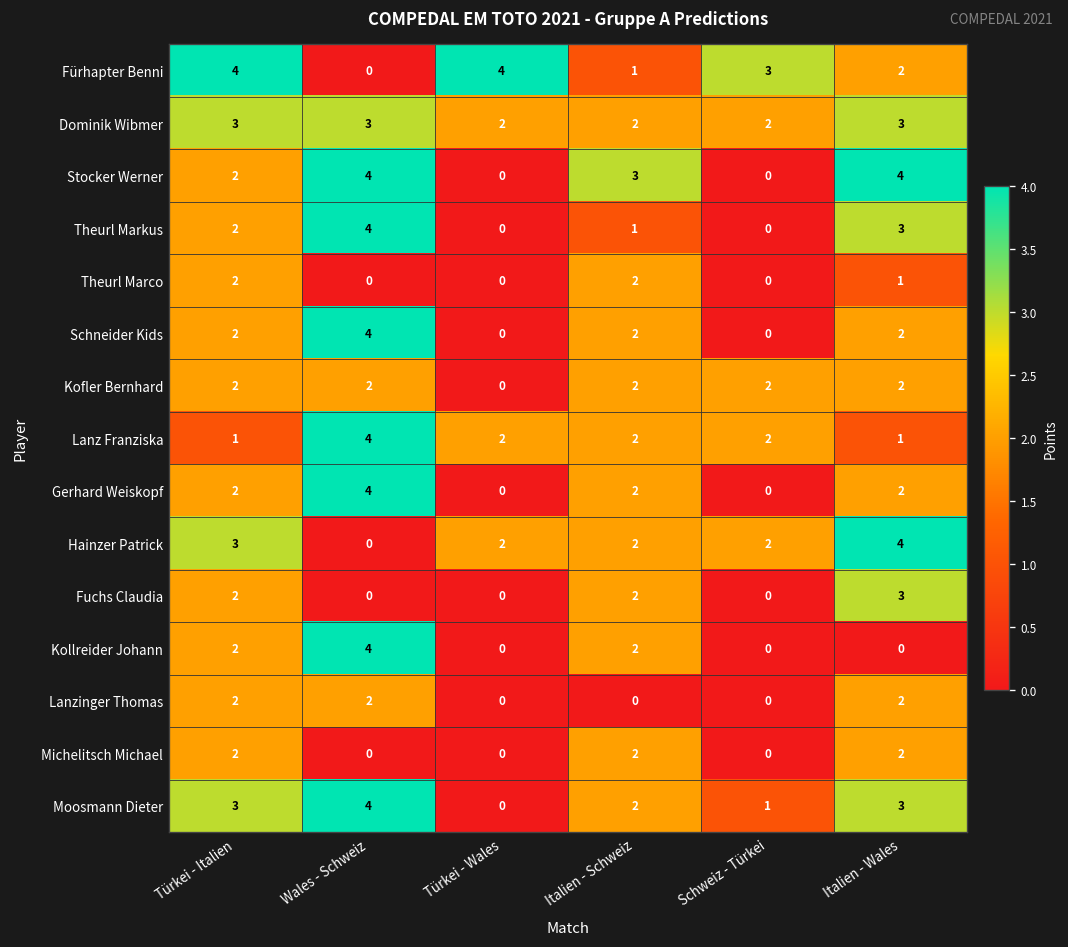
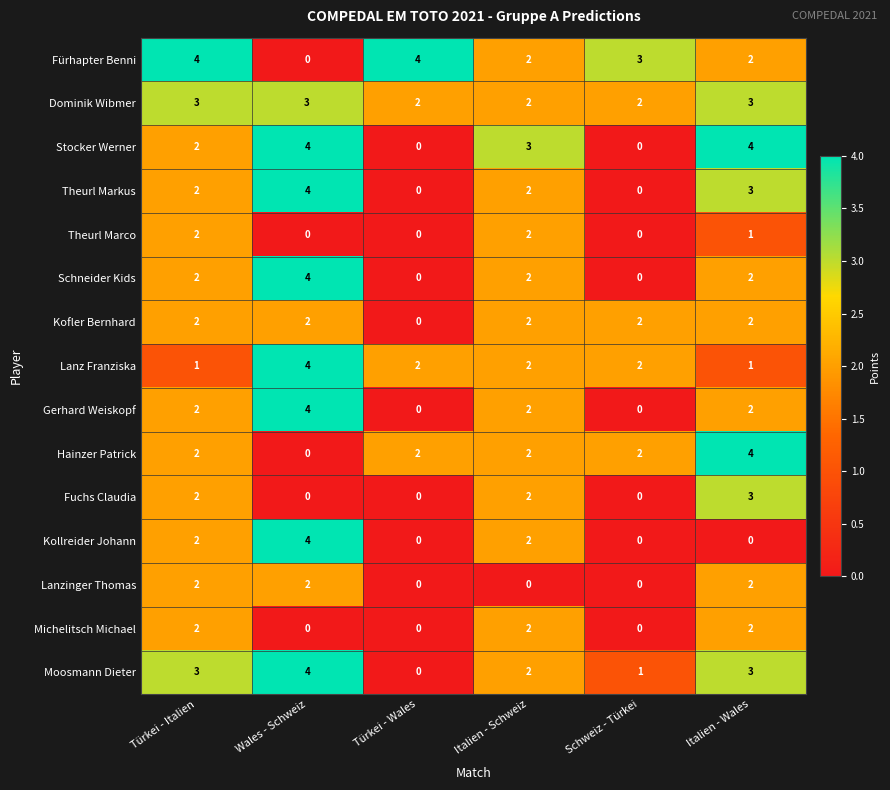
  {
    "Fürhapter Benni": {
      "Türkei - Italien": 4,
      "Wales - Schweiz": 0,
      "Türkei - Wales": 4,
-     "Italien - Schweiz": 1,
+     "Italien - Schweiz": 2,
      "Schweiz - Türkei": 3,
      "Italien - Wales": 2
    },
    "Dominik Wibmer": {
      "Türkei - Italien": 3,
      "Wales - Schweiz": 3,
      "Türkei - Wales": 2,
      "Italien - Schweiz": 2,
      "Schweiz - Türkei": 2,
      "Italien - Wales": 3
    },
    "Stocker Werner": {
      "Türkei - Italien": 2,
      "Wales - Schweiz": 4,
      "Türkei - Wales": 0,
      "Italien - Schweiz": 3,
      "Schweiz - Türkei": 0,
      "Italien - Wales": 4
    },
    "Theurl Markus": {
      "Türkei - Italien": 2,
      "Wales - Schweiz": 4,
      "Türkei - Wales": 0,
-     "Italien - Schweiz": 1,
+     "Italien - Schweiz": 2,
      "Schweiz - Türkei": 0,
      "Italien - Wales": 3
    },
    "Theurl Marco": {
      "Türkei - Italien": 2,
      "Wales - Schweiz": 0,
      "Türkei - Wales": 0,
      "Italien - Schweiz": 2,
      "Schweiz - Türkei": 0,
      "Italien - Wales": 1
    },
    "Schneider Kids": {
      "Türkei - Italien": 2,
      "Wales - Schweiz": 4,
      "Türkei - Wales": 0,
      "Italien - Schweiz": 2,
      "Schweiz - Türkei": 0,
      "Italien - Wales": 2
    },
    "Kofler Bernhard": {
      "Türkei - Italien": 2,
      "Wales - Schweiz": 2,
      "Türkei - Wales": 0,
      "Italien - Schweiz": 2,
      "Schweiz - Türkei": 2,
      "Italien - Wales": 2
    },
    "Lanz Franziska": {
      "Türkei - Italien": 1,
      "Wales - Schweiz": 4,
      "Türkei - Wales": 2,
      "Italien - Schweiz": 2,
      "Schweiz - Türkei": 2,
      "Italien - Wales": 1
    },
    "Gerhard Weiskopf": {
      "Türkei - Italien": 2,
      "Wales - Schweiz": 4,
      "Türkei - Wales": 0,
      "Italien - Schweiz": 2,
      "Schweiz - Türkei": 0,
      "Italien - Wales": 2
    },
    "Hainzer Patrick": {
-     "Türkei - Italien": 3,
+     "Türkei - Italien": 2,
      "Wales - Schweiz": 0,
      "Türkei - Wales": 2,
      "Italien - Schweiz": 2,
      "Schweiz - Türkei": 2,
      "Italien - Wales": 4
    },
    "Fuchs Claudia": {
      "Türkei - Italien": 2,
      "Wales - Schweiz": 0,
      "Türkei - Wales": 0,
      "Italien - Schweiz": 2,
      "Schweiz - Türkei": 0,
      "Italien - Wales": 3
    },
    "Kollreider Johann": {
      "Türkei - Italien": 2,
      "Wales - Schweiz": 4,
      "Türkei - Wales": 0,
      "Italien - Schweiz": 2,
      "Schweiz - Türkei": 0,
      "Italien - Wales": 0
    },
    "Lanzinger Thomas": {
      "Türkei - Italien": 2,
      "Wales - Schweiz": 2,
      "Türkei - Wales": 0,
      "Italien - Schweiz": 0,
      "Schweiz - Türkei": 0,
      "Italien - Wales": 2
    },
    "Michelitsch Michael": {
      "Türkei - Italien": 2,
      "Wales - Schweiz": 0,
      "Türkei - Wales": 0,
      "Italien - Schweiz": 2,
      "Schweiz - Türkei": 0,
      "Italien - Wales": 2
    },
    "Moosmann Dieter": {
      "Türkei - Italien": 3,
      "Wales - Schweiz": 4,
      "Türkei - Wales": 0,
      "Italien - Schweiz": 2,
      "Schweiz - Türkei": 1,
      "Italien - Wales": 3
    }
  }
